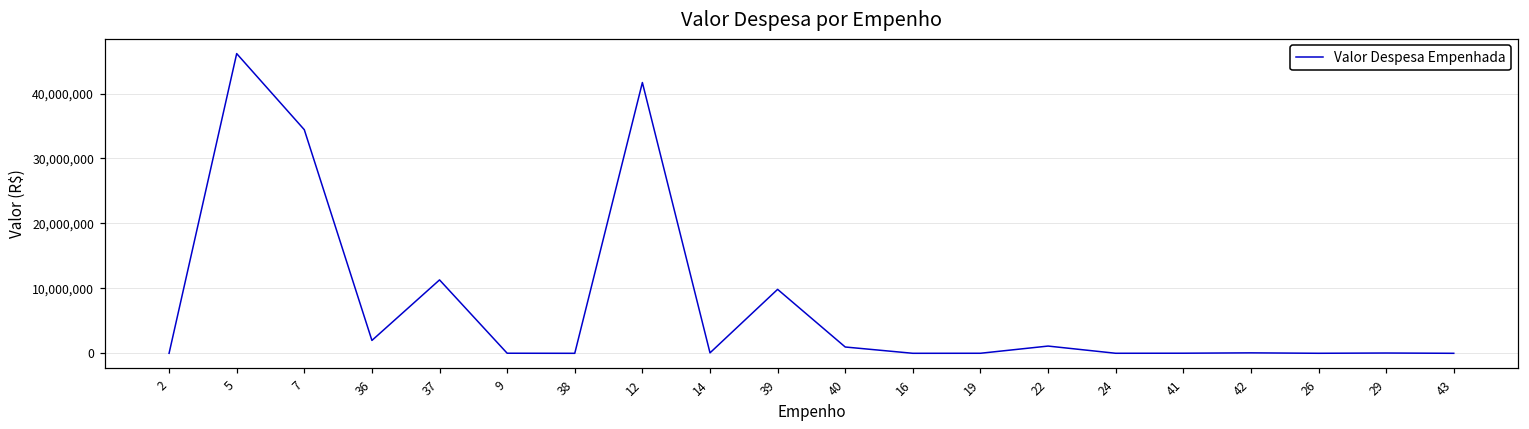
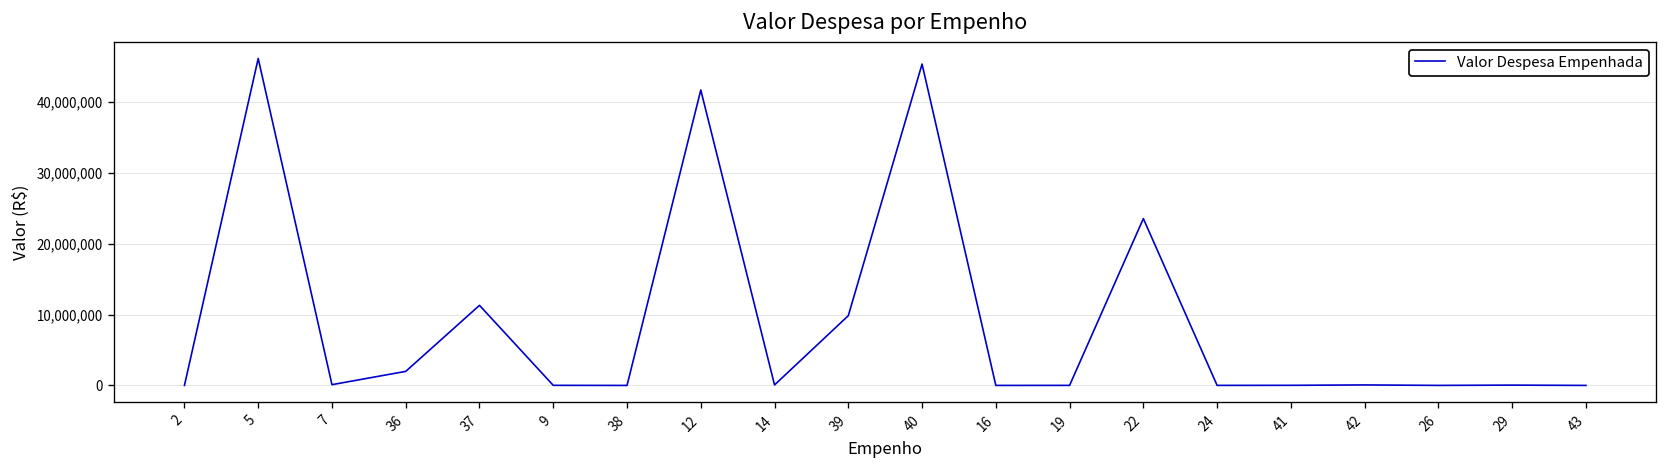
  {
    "2": "0",
    "5": "46,000,000",
-   "7": "34,000,000",
+   "7": "0",
    "36": "2,000,000",
    "37": "11,000,000",
    "9": "0",
    "38": "0",
    "12": "42,000,000",
    "14": "0",
    "39": "10,000,000",
-   "40": "1,000,000",
+   "40": "45,000,000",
    "16": "0",
    "19": "0",
-   "22": "1,000,000",
+   "22": "24,000,000",
    "24": "0",
    "41": "0",
    "42": "0",
    "26": "0",
    "29": "0",
    "43": "0"
  }
